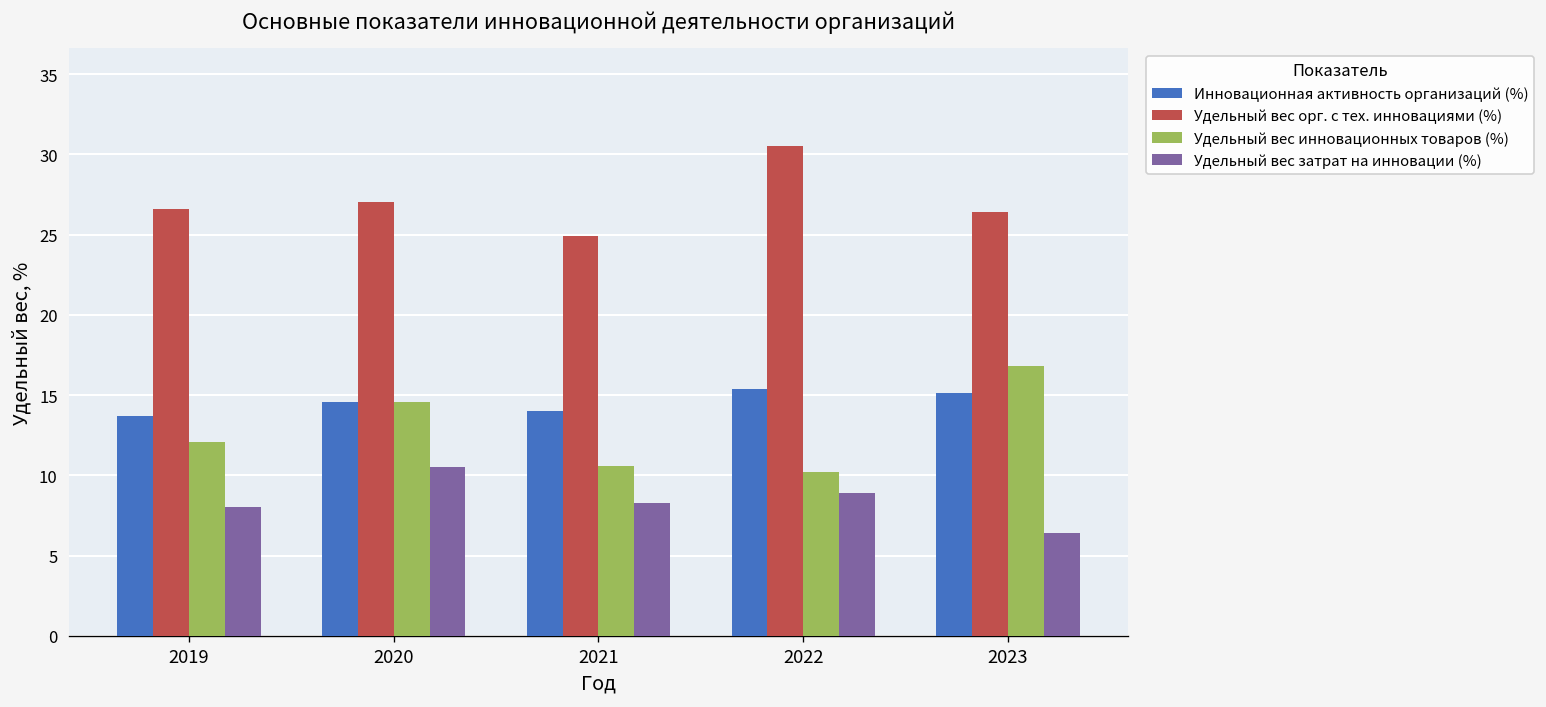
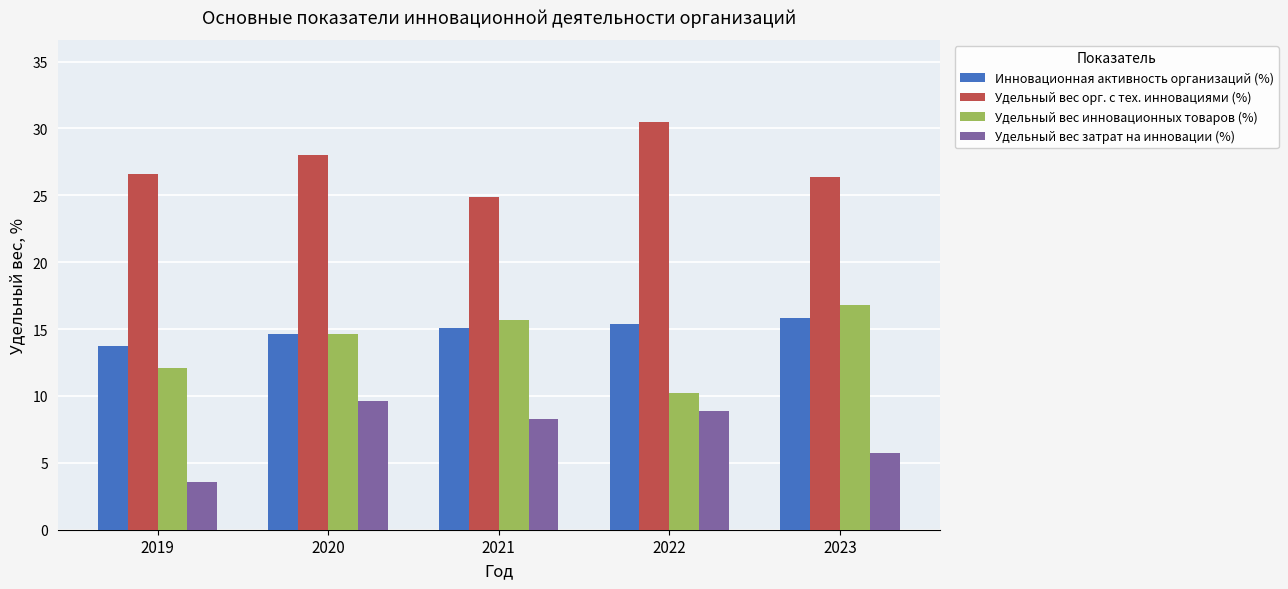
  {
    "Инновационная активность организаций (%)": {
      "2019": 13.7,
      "2020": 14.6,
-     "2021": 14.0,
+     "2021": 15.1,
      "2022": 15.4,
-     "2023": 15.1
+     "2023": 15.8
    },
    "Удельный вес орг. с тех. инновациями (%)": {
      "2019": 26.6,
-     "2020": 27,
+     "2020": 28,
      "2021": 25,
      "2022": 30.5,
      "2023": 26.4
    },
    "Удельный вес инновационных товаров (%)": {
      "2019": 12.1,
      "2020": 14.6,
-     "2021": 10.6,
+     "2021": 15.7,
      "2022": 10.2,
      "2023": 16.8
    },
    "Удельный вес затрат на инновации (%)": {
-     "2019": 8.0,
-     "2020": 10.5,
+     "2019": 3.6,
+     "2020": 9.6,
      "2021": 8.3,
      "2022": 8.9,
-     "2023": 6.4
+     "2023": 5.7
    }
  }
